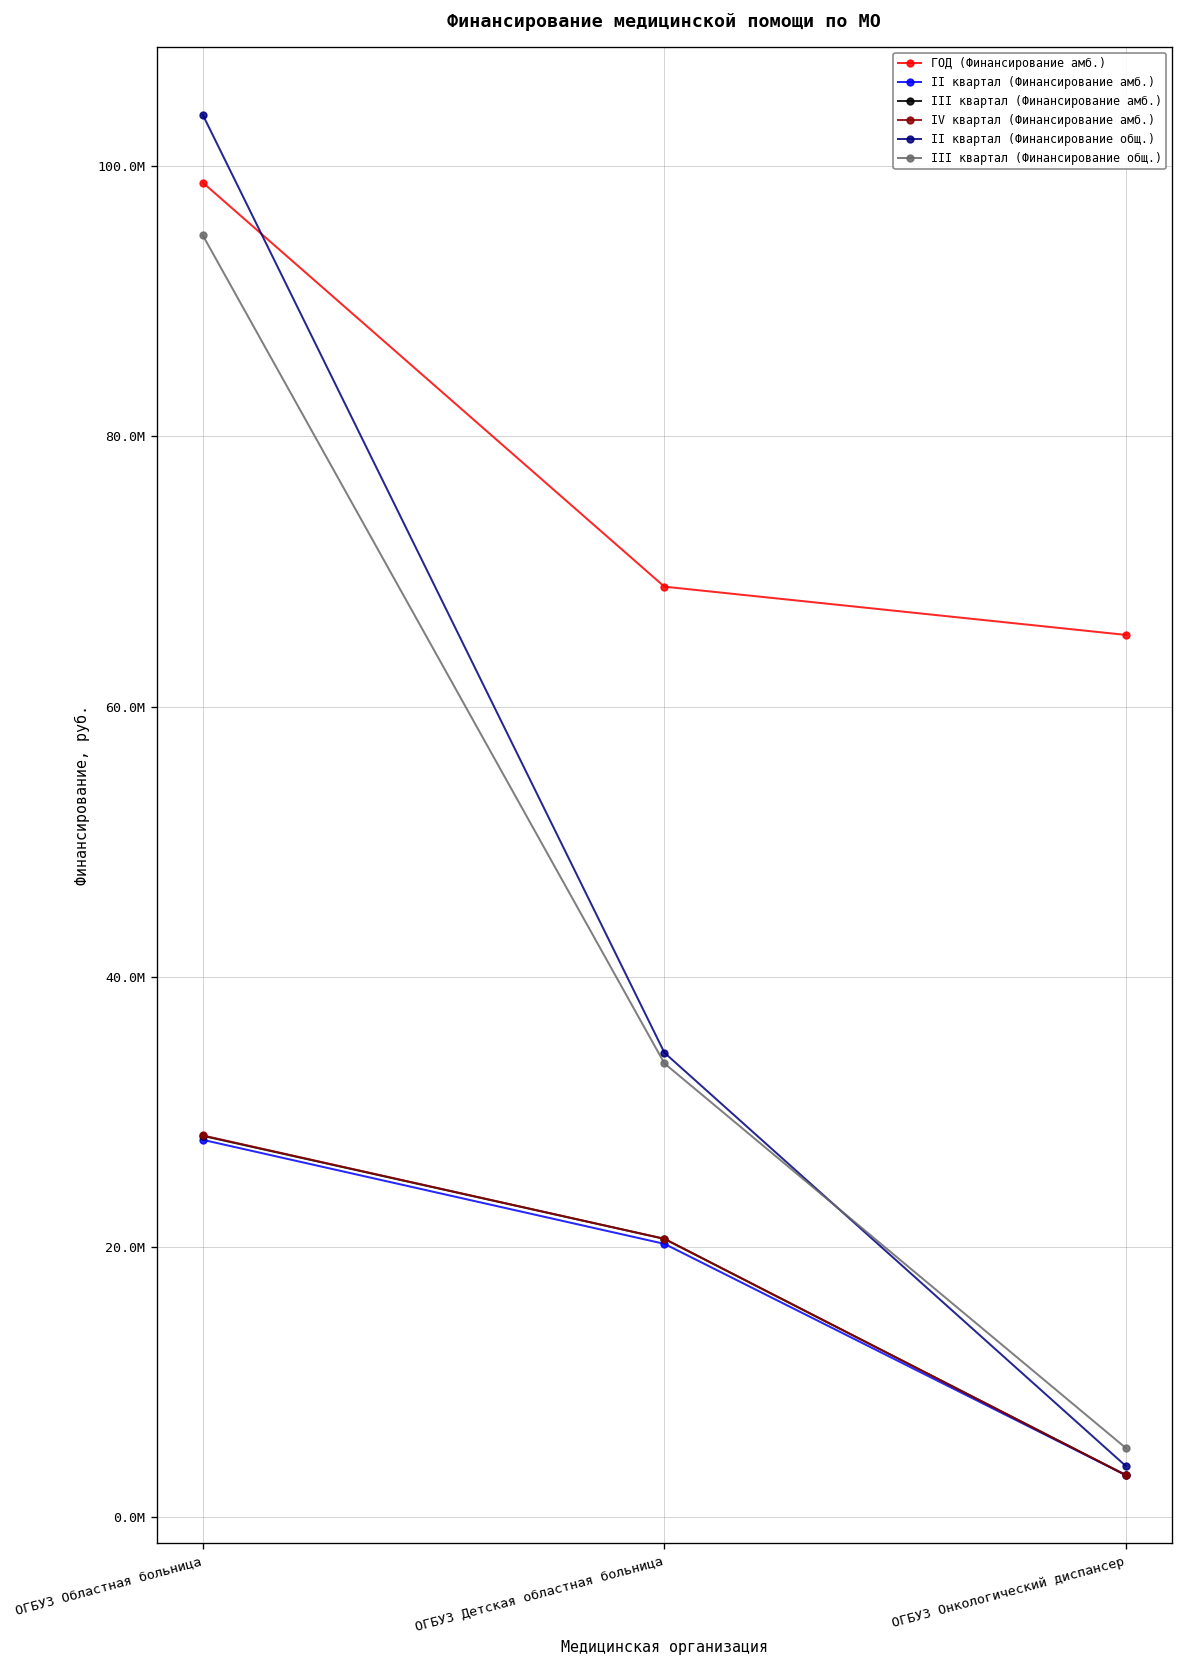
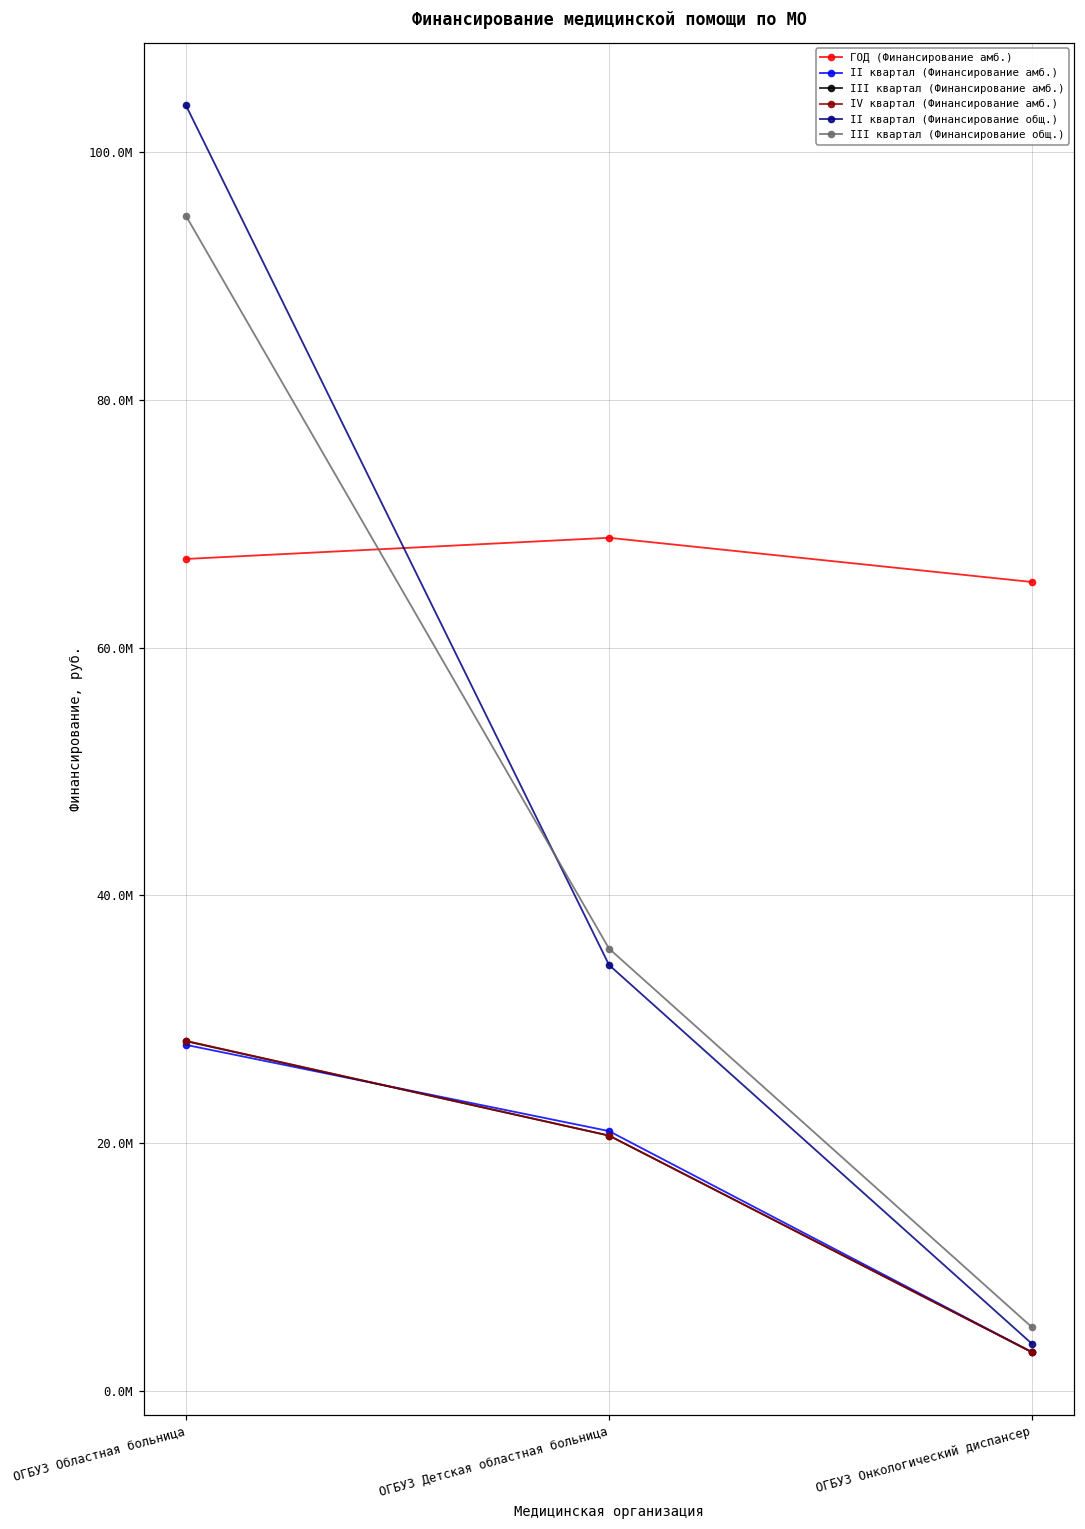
  {
    "ГОД (Финансирование амб.)": {
-     "ОГБУЗ Областная больница": 98800000,
+     "ОГБУЗ Областная больница": 67200000,
      "ОГБУЗ Детская областная больница": 68900000,
      "ОГБУЗ Онкологический диспансер": 65300000
    },
    "II квартал (Финансирование амб.)": {
      "ОГБУЗ Областная больница": 27900000,
-     "ОГБУЗ Детская областная больница": 20200000
+     "ОГБУЗ Детская областная больница": 21000000
    },
    "II квартал (Финансирование общ.)": {
      "ОГБУЗ Областная больница": 103800000,
      "ОГБУЗ Детская областная больница": 34400000,
      "ОГБУЗ Онкологический диспансер": 3800000
    },
    "III квартал (Финансирование общ.)": {
      "ОГБУЗ Областная больница": 94900000,
-     "ОГБУЗ Детская областная больница": 33600000,
+     "ОГБУЗ Детская областная больница": 35700000,
      "ОГБУЗ Онкологический диспансер": 5100000
    }
  }
